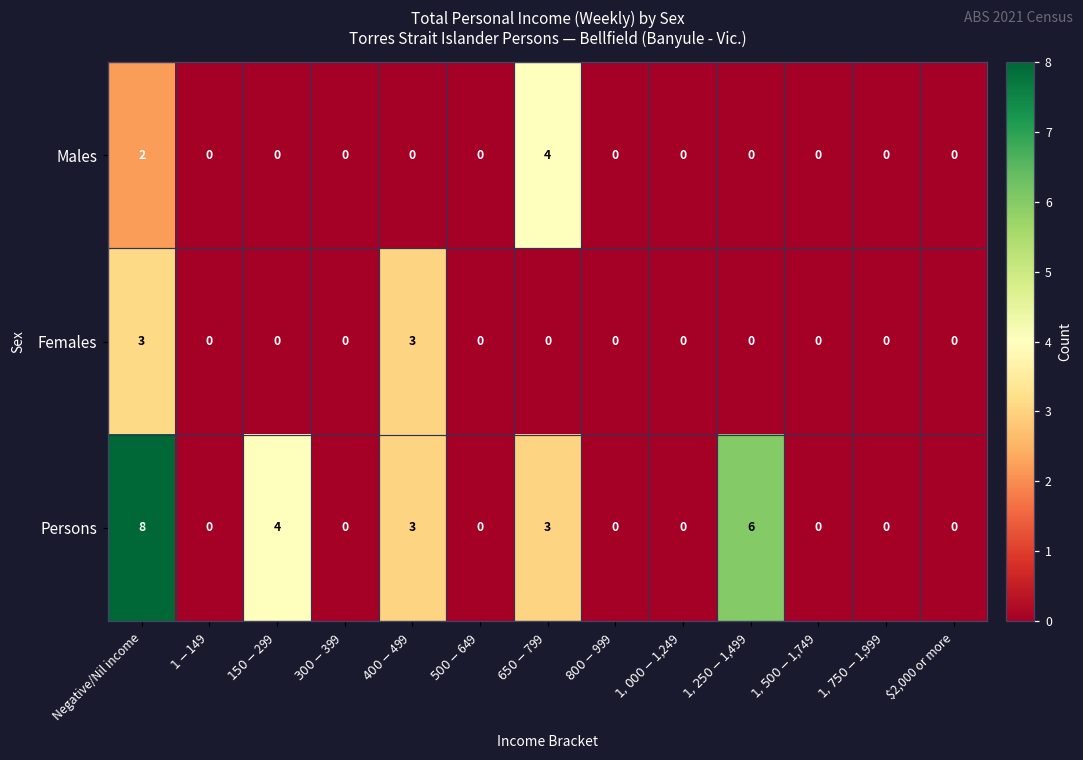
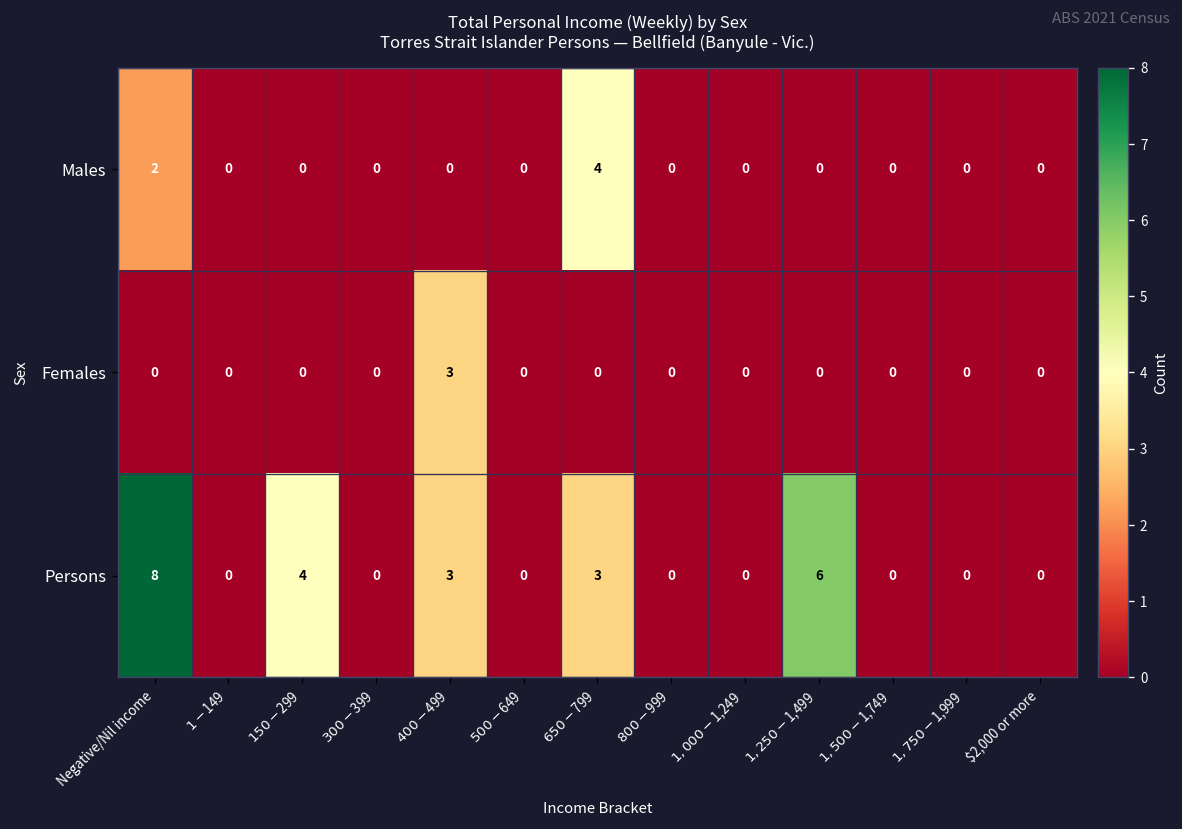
  {
    "Males": {
      "Negative/Nil income": 2,
      "$2,000 or more": 0
    },
    "Females": {
-     "Negative/Nil income": 3,
+     "Negative/Nil income": 0,
      "$2,000 or more": 0
    },
    "Persons": {
      "Negative/Nil income": 8,
      "$2,000 or more": 0
    }
  }
